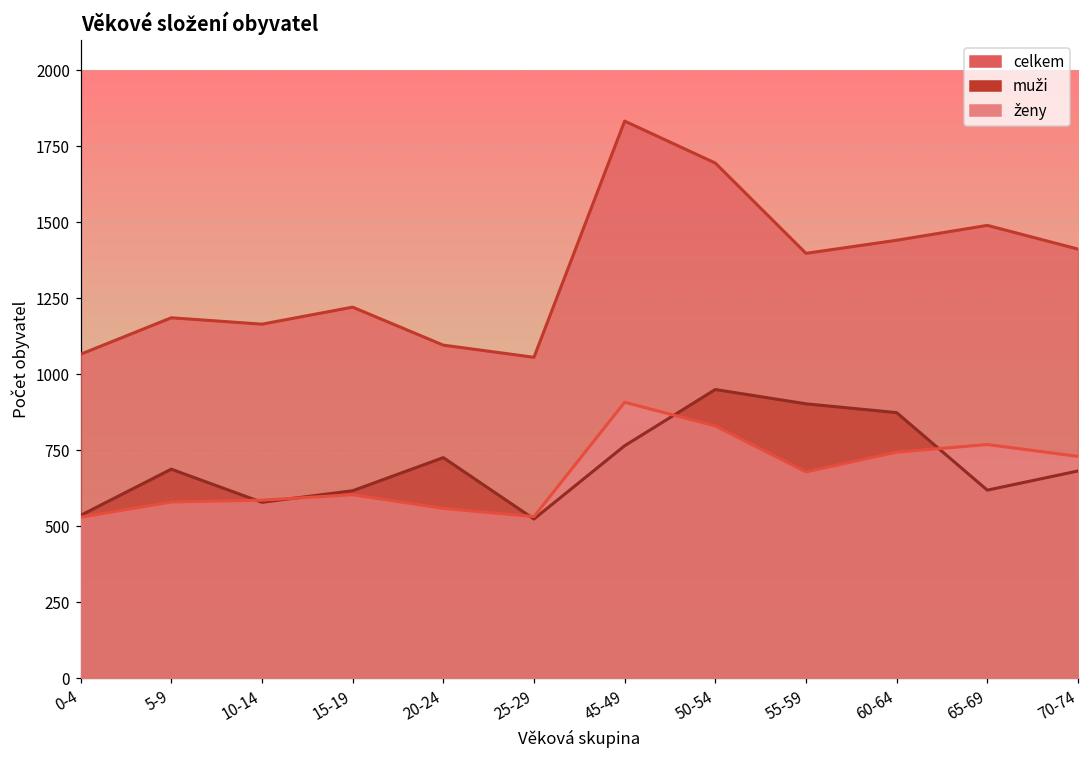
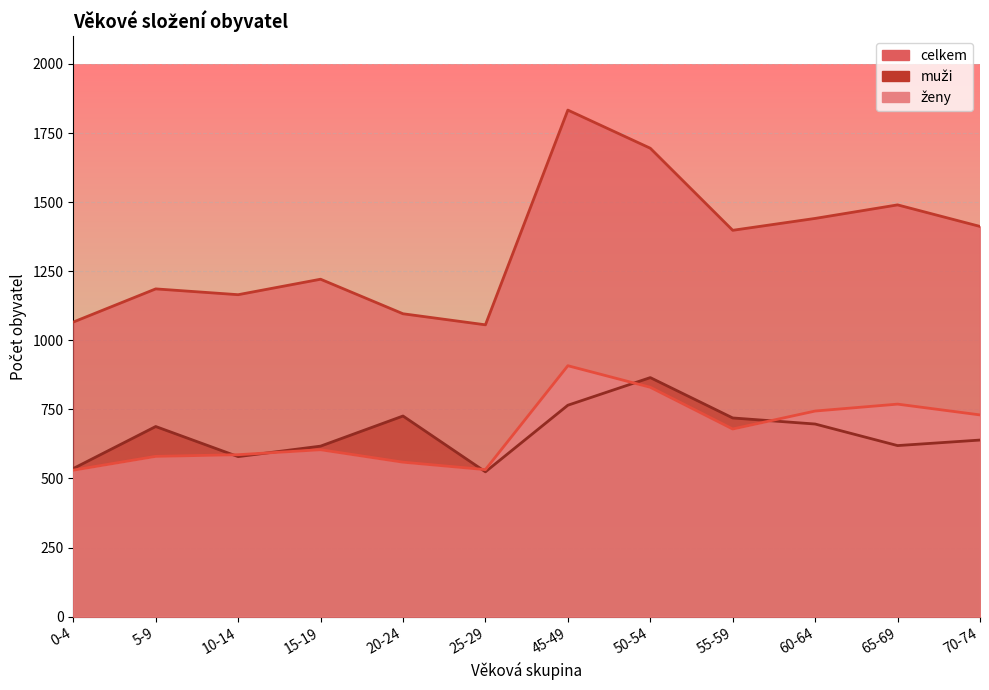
  {
    "muži": {
      "5-9": 690,
      "15-19": 620,
      "20-24": 730,
      "45-49": 770,
-     "50-54": 950,
-     "55-59": 900,
-     "60-64": 870,
+     "50-54": 870,
+     "55-59": 720,
+     "60-64": 700,
      "65-69": 620,
-     "70-74": 680
+     "70-74": 640
    }
  }
